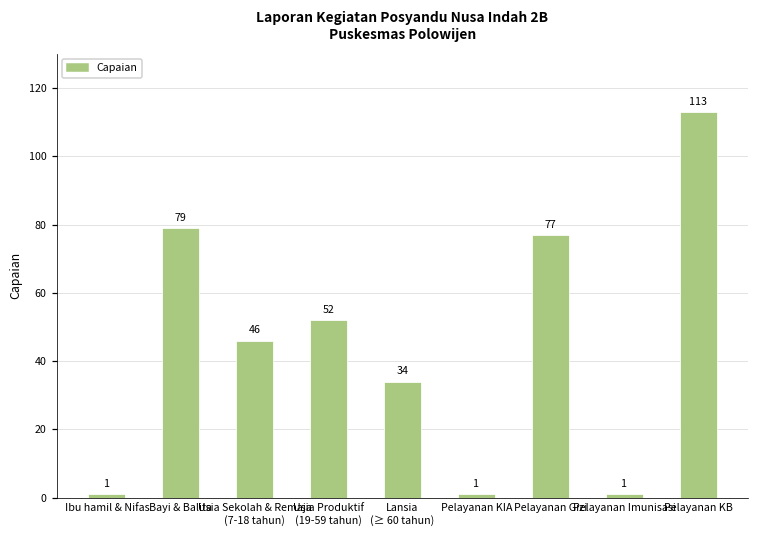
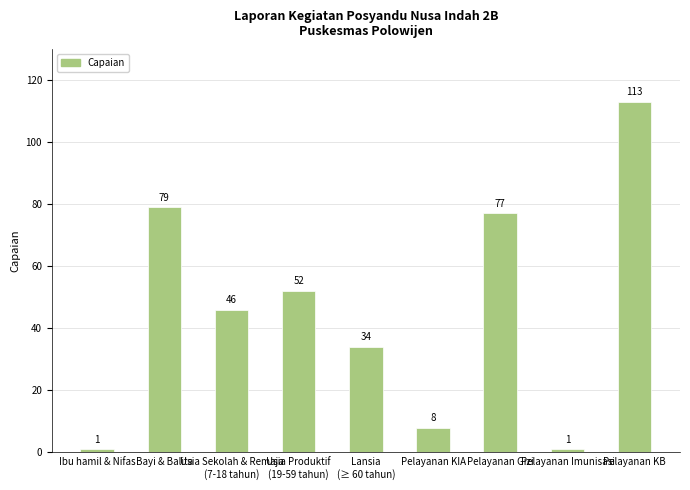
  {
    "Ibu hamil & Nifas": 1,
    "Lansia (≥ 60 tahun)": 34,
-   "Pelayanan KIA": 1,
+   "Pelayanan KIA": 8,
    "Pelayanan Imunisasi": 1
  }
